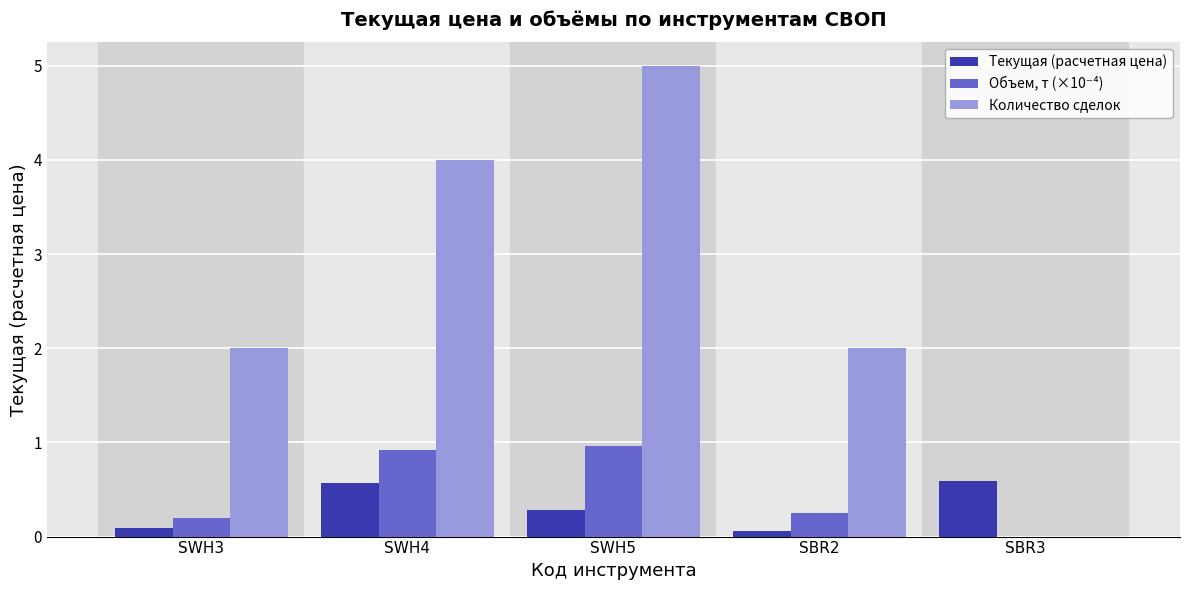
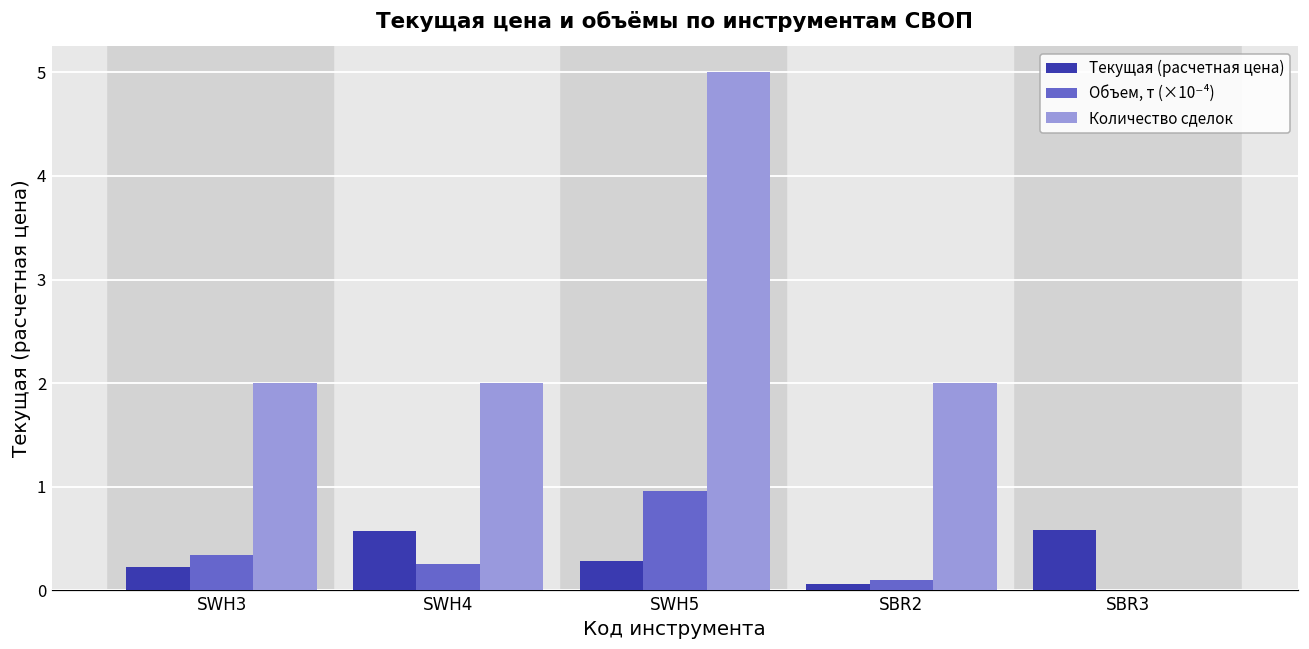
  {
    "Текущая (расчетная цена)": {
-     "SWH3": 0.1,
+     "SWH3": 0.2,
      "SWH4": 0.6,
      "SWH5": 0.3,
      "SBR2": 0.1,
      "SBR3": 0.6
    },
    "Объем, т (×10⁻⁴)": {
-     "SWH3": 0.2,
-     "SWH4": 0.9,
+     "SWH3": 0.3,
+     "SWH4": 0.3,
      "SWH5": 1.0,
-     "SBR2": 0.3,
+     "SBR2": 0.1,
      "SBR3": 0.0
    },
    "Количество сделок": {
      "SWH3": 2,
-     "SWH4": 4,
+     "SWH4": 2,
      "SWH5": 5,
      "SBR2": 2,
      "SBR3": 0
    }
  }
